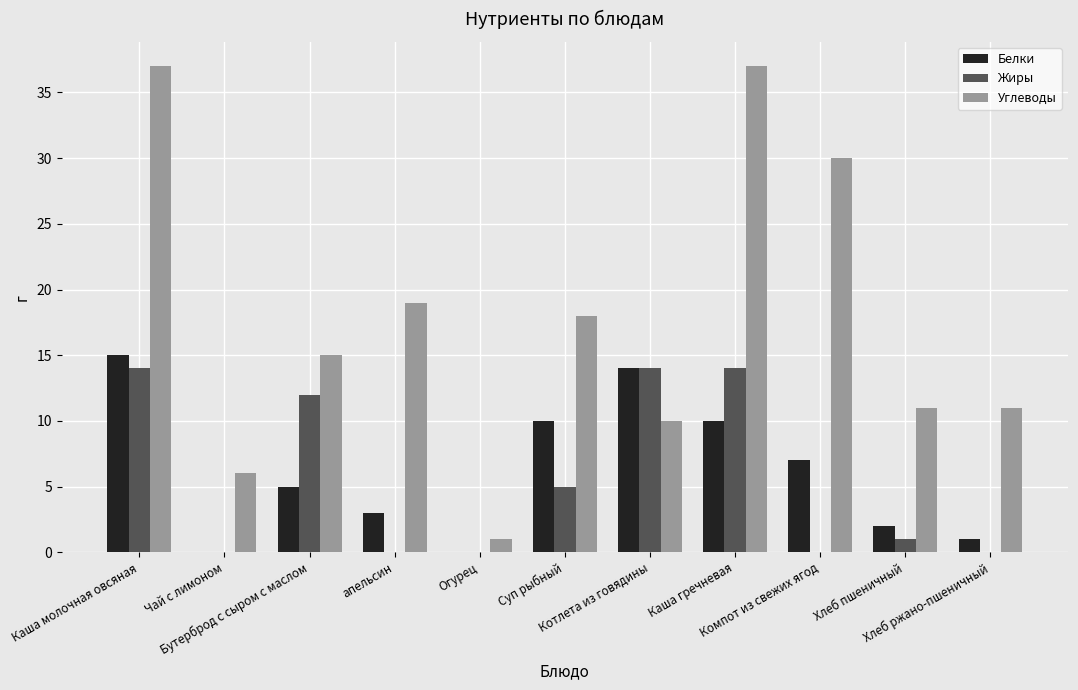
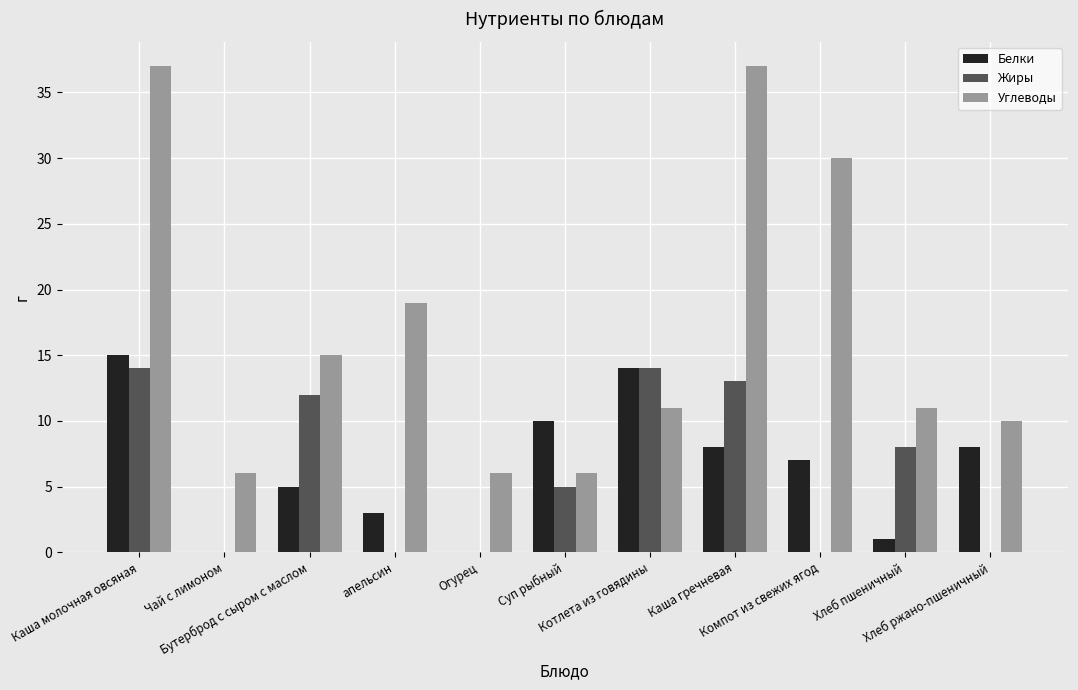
  {
    "Белки": {
      "Каша молочная овсяная": 15,
      "Чай с лимоном": 0,
      "Бутерброд с сыром с маслом": 5,
      "апельсин": 3,
      "Огурец": 0,
      "Суп рыбный": 10,
      "Котлета из говядины": 14,
-     "Каша гречневая": 10,
+     "Каша гречневая": 8,
      "Компот из свежих ягод": 7,
-     "Хлеб пшеничный": 2,
-     "Хлеб ржано-пшеничный": 1
+     "Хлеб пшеничный": 1,
+     "Хлеб ржано-пшеничный": 8
    },
    "Жиры": {
      "Каша молочная овсяная": 14,
      "Чай с лимоном": 0,
      "Бутерброд с сыром с маслом": 12,
      "апельсин": 0,
      "Огурец": 0,
      "Суп рыбный": 5,
      "Котлета из говядины": 14,
-     "Каша гречневая": 14,
+     "Каша гречневая": 13,
      "Компот из свежих ягод": 0,
-     "Хлеб пшеничный": 1,
+     "Хлеб пшеничный": 8,
      "Хлеб ржано-пшеничный": 0
    },
    "Углеводы": {
      "Каша молочная овсяная": 37,
      "Чай с лимоном": 6,
      "Бутерброд с сыром с маслом": 15,
      "апельсин": 19,
-     "Огурец": 1,
-     "Суп рыбный": 18,
-     "Котлета из говядины": 10,
+     "Огурец": 6,
+     "Суп рыбный": 6,
+     "Котлета из говядины": 11,
      "Каша гречневая": 37,
      "Компот из свежих ягод": 30,
      "Хлеб пшеничный": 11,
-     "Хлеб ржано-пшеничный": 11
+     "Хлеб ржано-пшеничный": 10
    }
  }
